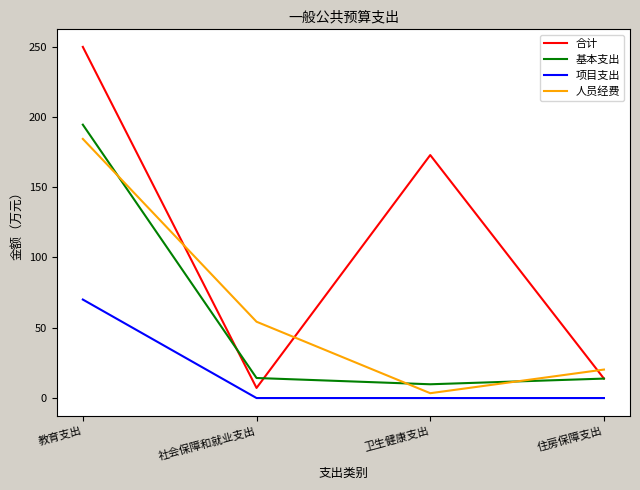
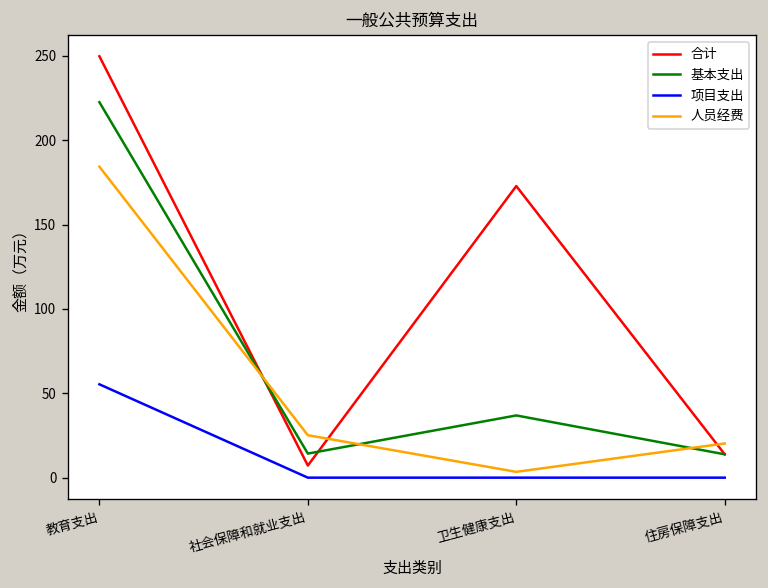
  {
    "合计": {
      "教育支出": 250,
      "社会保障和就业支出": 7,
      "卫生健康支出": 173
    },
    "基本支出": {
-     "教育支出": 194,
+     "教育支出": 223,
      "社会保障和就业支出": 14,
-     "卫生健康支出": 10
+     "卫生健康支出": 37
    },
    "项目支出": {
-     "教育支出": 70,
+     "教育支出": 55,
      "社会保障和就业支出": 0,
      "卫生健康支出": 0,
      "住房保障支出": 0
    },
    "人员经费": {
      "教育支出": 184,
-     "社会保障和就业支出": 54,
+     "社会保障和就业支出": 25,
      "卫生健康支出": 3,
      "住房保障支出": 20
    }
  }
